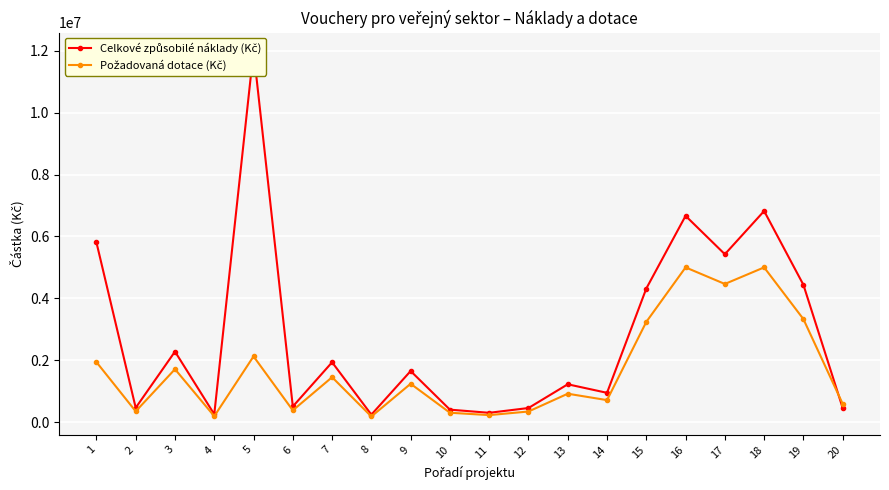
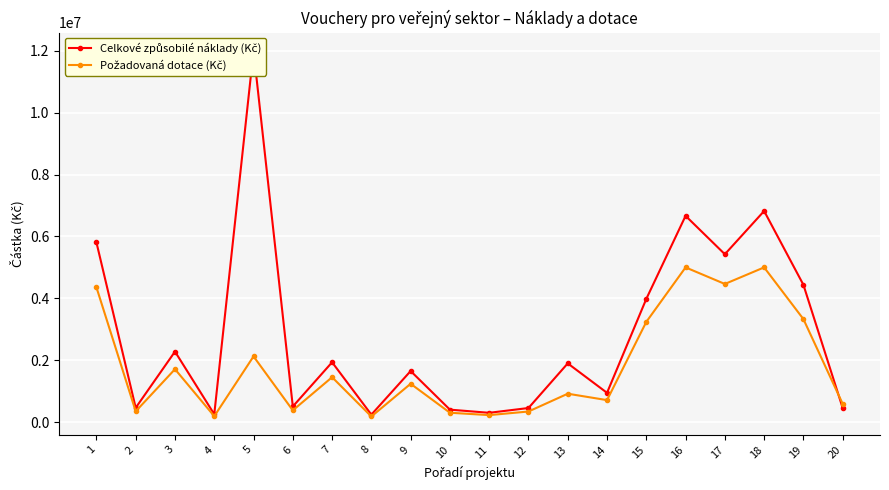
  {
    "Celkové způsobilé náklady (Kč)": {
      "1": 5800000,
      "2": 500000,
      "3": 2300000,
      "6": 500000,
      "7": 1900000,
      "9": 1600000,
      "10": 400000,
      "12": 500000,
-     "13": 1200000,
+     "13": 1900000,
      "14": 900000,
-     "15": 4300000,
+     "15": 4000000,
      "16": 6700000,
      "17": 5400000,
      "18": 6800000,
      "19": 4400000,
      "20": 500000
    },
    "Požadovaná dotace (Kč)": {
-     "1": 1900000,
+     "1": 4400000,
      "2": 300000,
      "3": 1700000,
      "5": 2100000,
      "6": 400000,
      "7": 1400000,
      "9": 1200000,
      "10": 300000,
      "12": 300000,
      "13": 900000,
      "14": 700000,
      "15": 3200000,
      "16": 5000000,
      "17": 4500000,
      "18": 5000000,
      "19": 3300000,
      "20": 600000
    }
  }
